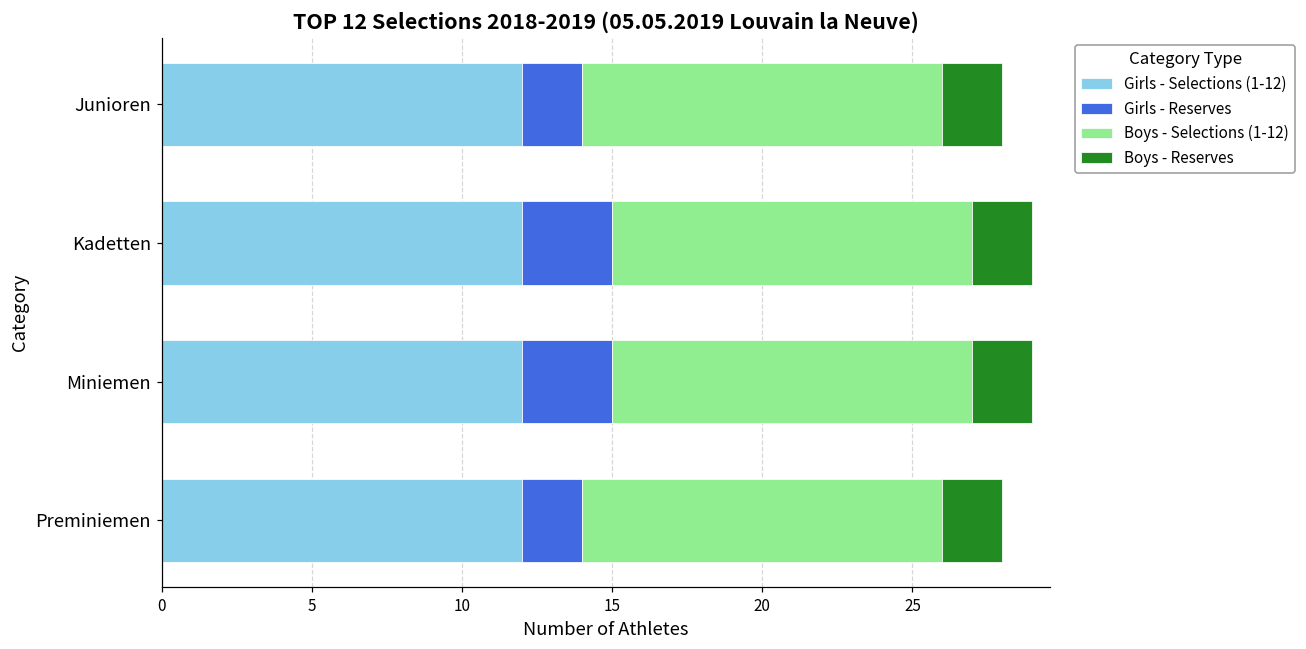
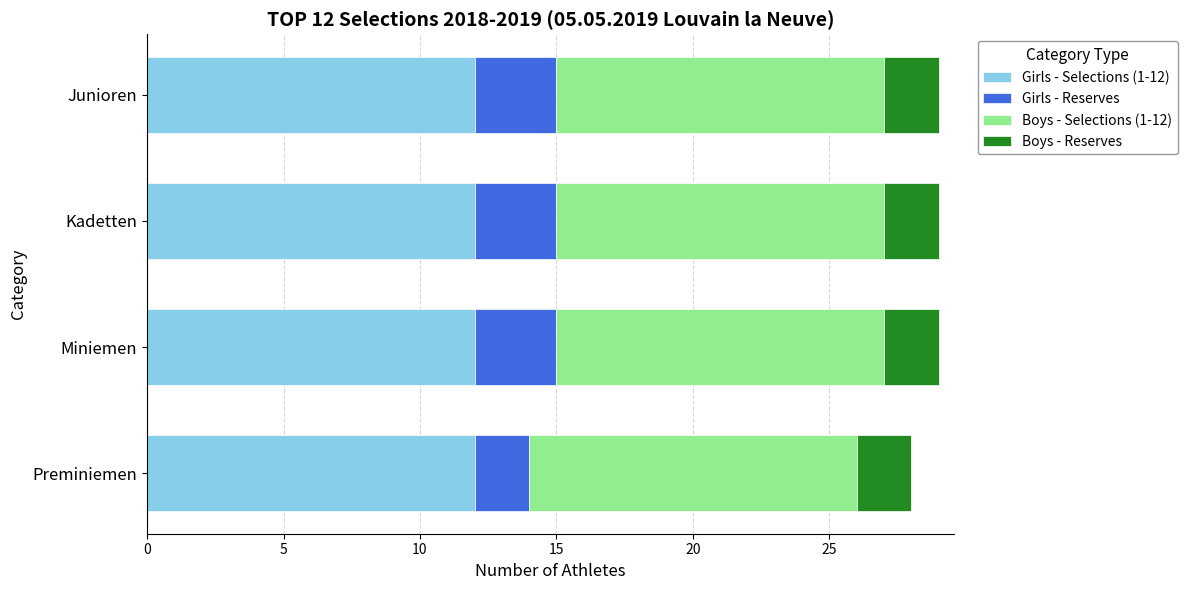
  {
    "Girls - Selections (1-12)": {
      "Junioren": 12,
      "Kadetten": 12,
      "Miniemen": 12,
      "Preminiemen": 12
    },
    "Girls - Reserves": {
-     "Junioren": 2,
+     "Junioren": 3,
      "Kadetten": 3,
      "Miniemen": 3,
      "Preminiemen": 2
    },
    "Boys - Selections (1-12)": {
      "Junioren": 12,
      "Kadetten": 12,
      "Miniemen": 12,
      "Preminiemen": 12
    },
    "Boys - Reserves": {
      "Junioren": 2,
      "Kadetten": 2,
      "Miniemen": 2,
      "Preminiemen": 2
    }
  }
